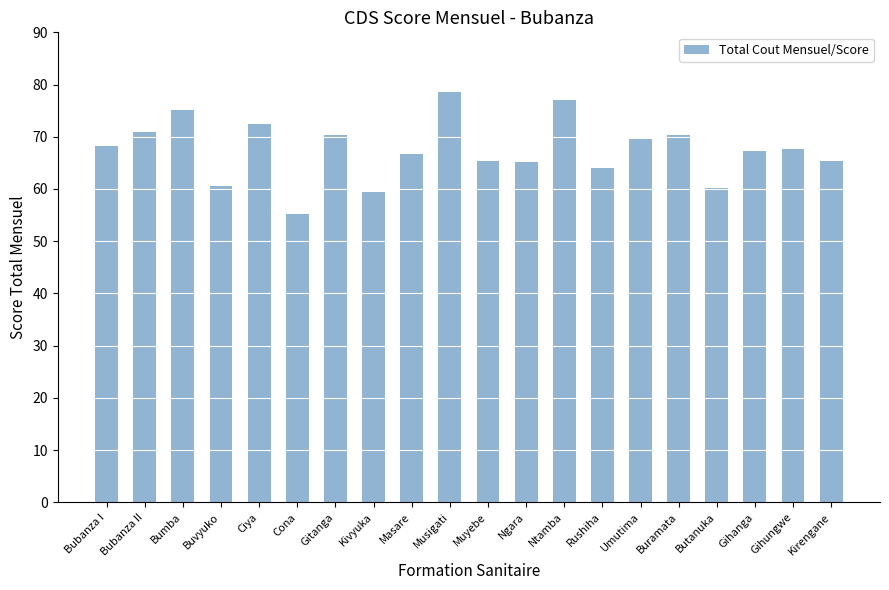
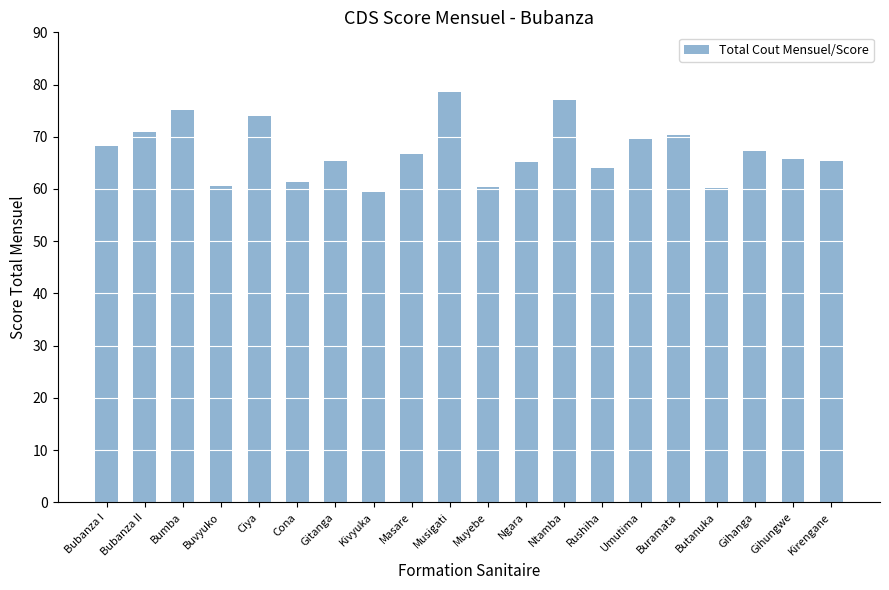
  {
    "Bubanza I": 68,
    "Bubanza II": 71,
    "Bumba": 75,
    "Buvyuko": 61,
-   "Ciya": 72,
-   "Cona": 55,
-   "Gitanga": 70,
+   "Ciya": 74,
+   "Cona": 61,
+   "Gitanga": 65,
    "Kivyuka": 60,
    "Masare": 67,
    "Musigati": 79,
-   "Muyebe": 65,
+   "Muyebe": 60,
    "Ngara": 65,
    "Ntamba": 77,
    "Rushiha": 64,
    "Umutima": 70,
    "Buramata": 70,
    "Butanuka": 60,
    "Gihanga": 67,
-   "Gihungwe": 68,
+   "Gihungwe": 66,
    "Kirengane": 65
  }
